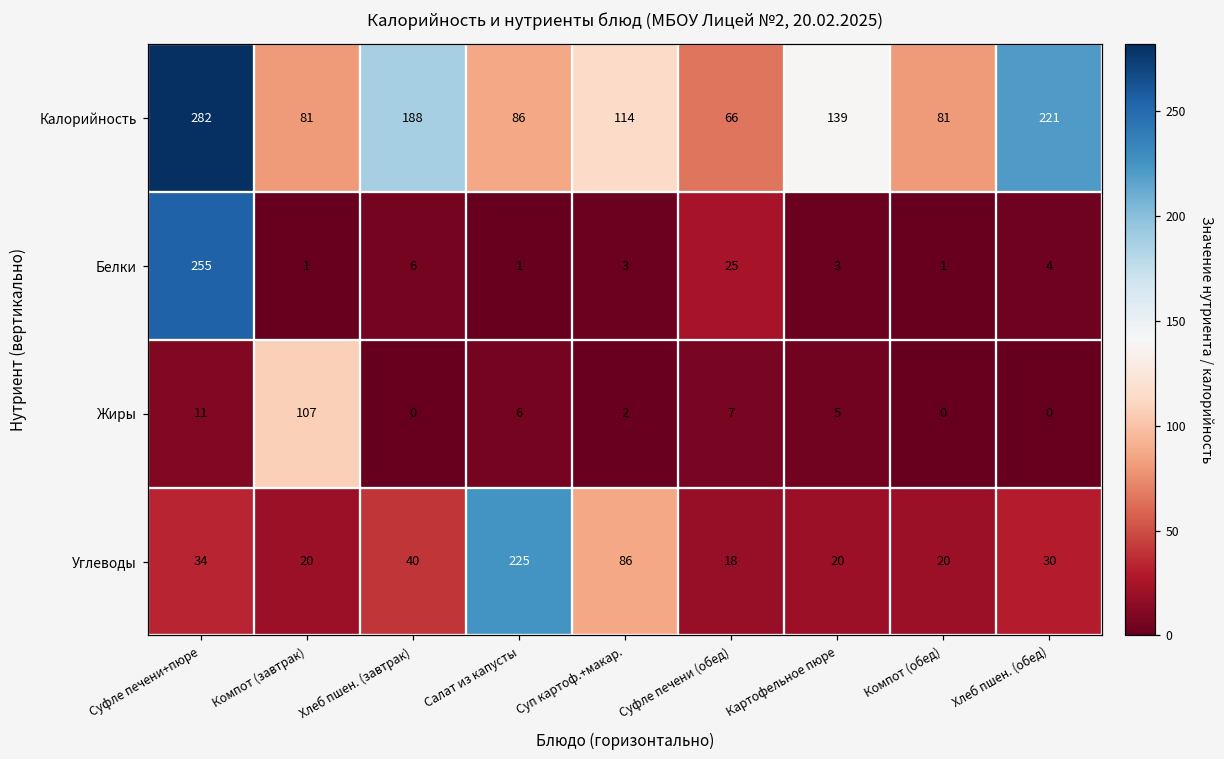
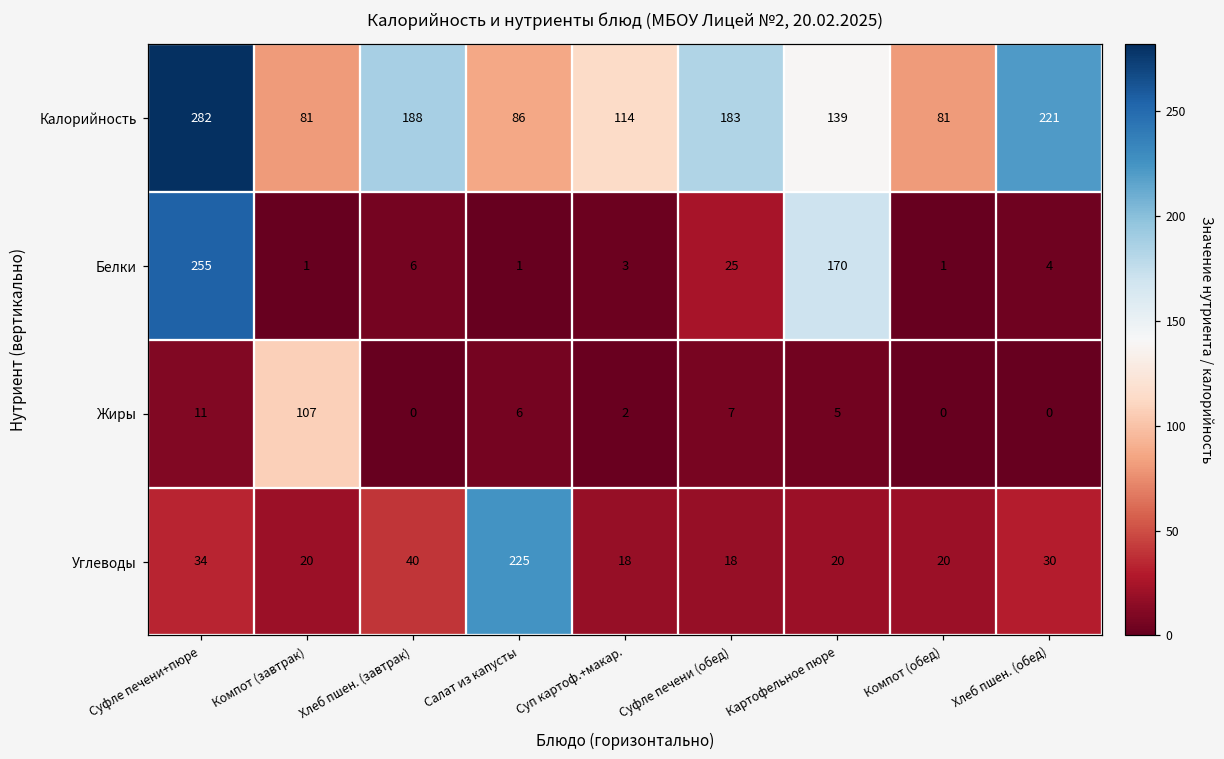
  {
    "Калорийность": {
      "Суфле печени+пюре": 282,
      "Компот (завтрак)": 81,
      "Хлеб пшен. (завтрак)": 188,
      "Салат из капусты": 86,
      "Суп картоф.+макар.": 114,
-     "Суфле печени (обед)": 66,
+     "Суфле печени (обед)": 183,
      "Картофельное пюре": 139,
      "Компот (обед)": 81,
      "Хлеб пшен. (обед)": 221
    },
    "Белки": {
      "Суфле печени+пюре": 255,
      "Компот (завтрак)": 1,
      "Хлеб пшен. (завтрак)": 6,
      "Салат из капусты": 1,
      "Суп картоф.+макар.": 3,
      "Суфле печени (обед)": 25,
-     "Картофельное пюре": 3,
+     "Картофельное пюре": 170,
      "Компот (обед)": 1,
      "Хлеб пшен. (обед)": 4
    },
    "Жиры": {
      "Суфле печени+пюре": 11,
      "Компот (завтрак)": 107,
      "Хлеб пшен. (завтрак)": 0,
      "Салат из капусты": 6,
      "Суп картоф.+макар.": 2,
      "Суфле печени (обед)": 7,
      "Картофельное пюре": 5,
      "Компот (обед)": 0,
      "Хлеб пшен. (обед)": 0
    },
    "Углеводы": {
      "Суфле печени+пюре": 34,
      "Компот (завтрак)": 20,
      "Хлеб пшен. (завтрак)": 40,
      "Салат из капусты": 225,
-     "Суп картоф.+макар.": 86,
+     "Суп картоф.+макар.": 18,
      "Суфле печени (обед)": 18,
      "Картофельное пюре": 20,
      "Компот (обед)": 20,
      "Хлеб пшен. (обед)": 30
    }
  }
